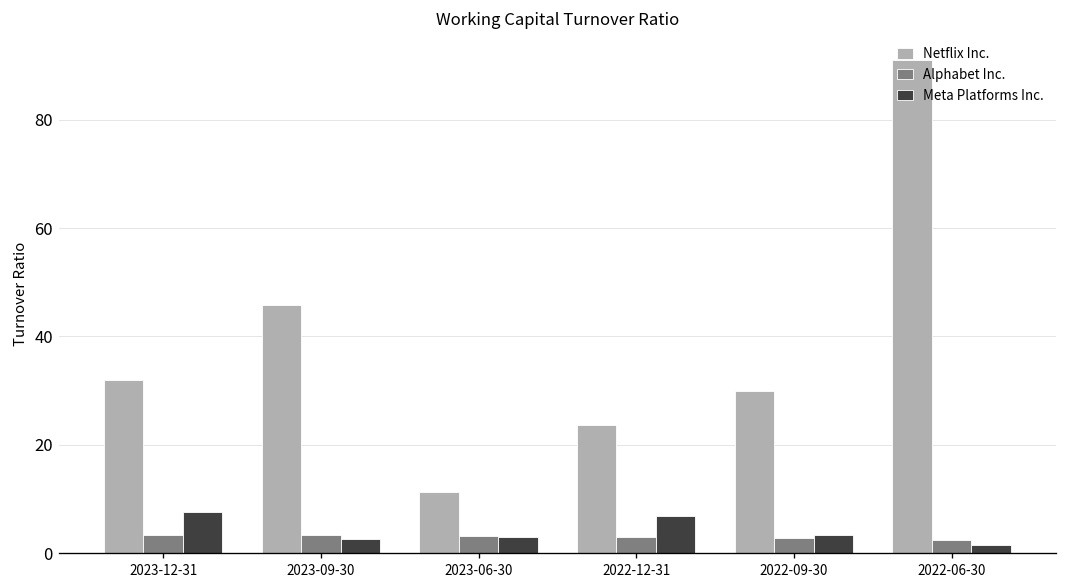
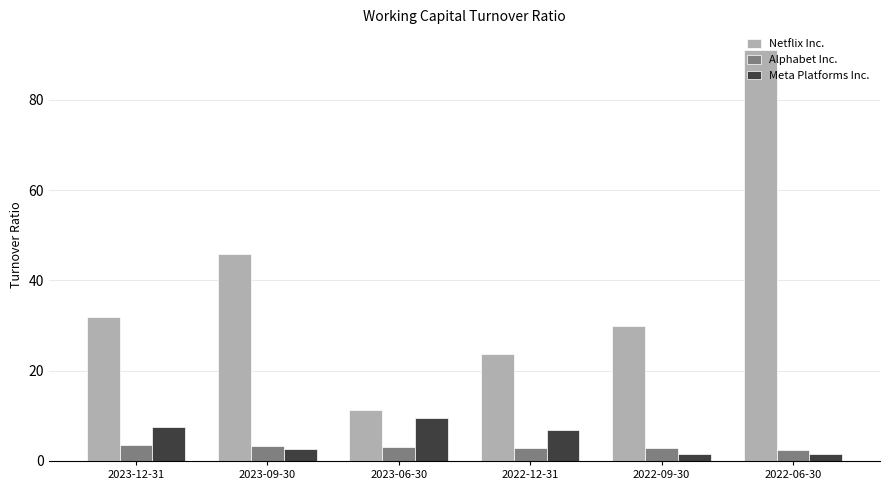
  {
    "Netflix Inc.": {
      "2023-12-31": 32,
      "2023-09-30": 46,
      "2023-06-30": 11,
      "2022-12-31": 24,
      "2022-09-30": 30,
      "2022-06-30": 91
    },
    "Alphabet Inc.": {
      "2023-12-31": 3,
      "2023-09-30": 3,
      "2023-06-30": 3,
      "2022-12-31": 3,
      "2022-09-30": 3,
      "2022-06-30": 3
    },
    "Meta Platforms Inc.": {
      "2023-12-31": 8,
      "2023-09-30": 3,
-     "2023-06-30": 3,
+     "2023-06-30": 10,
      "2022-12-31": 7,
-     "2022-09-30": 3,
+     "2022-09-30": 2,
      "2022-06-30": 1
    }
  }
